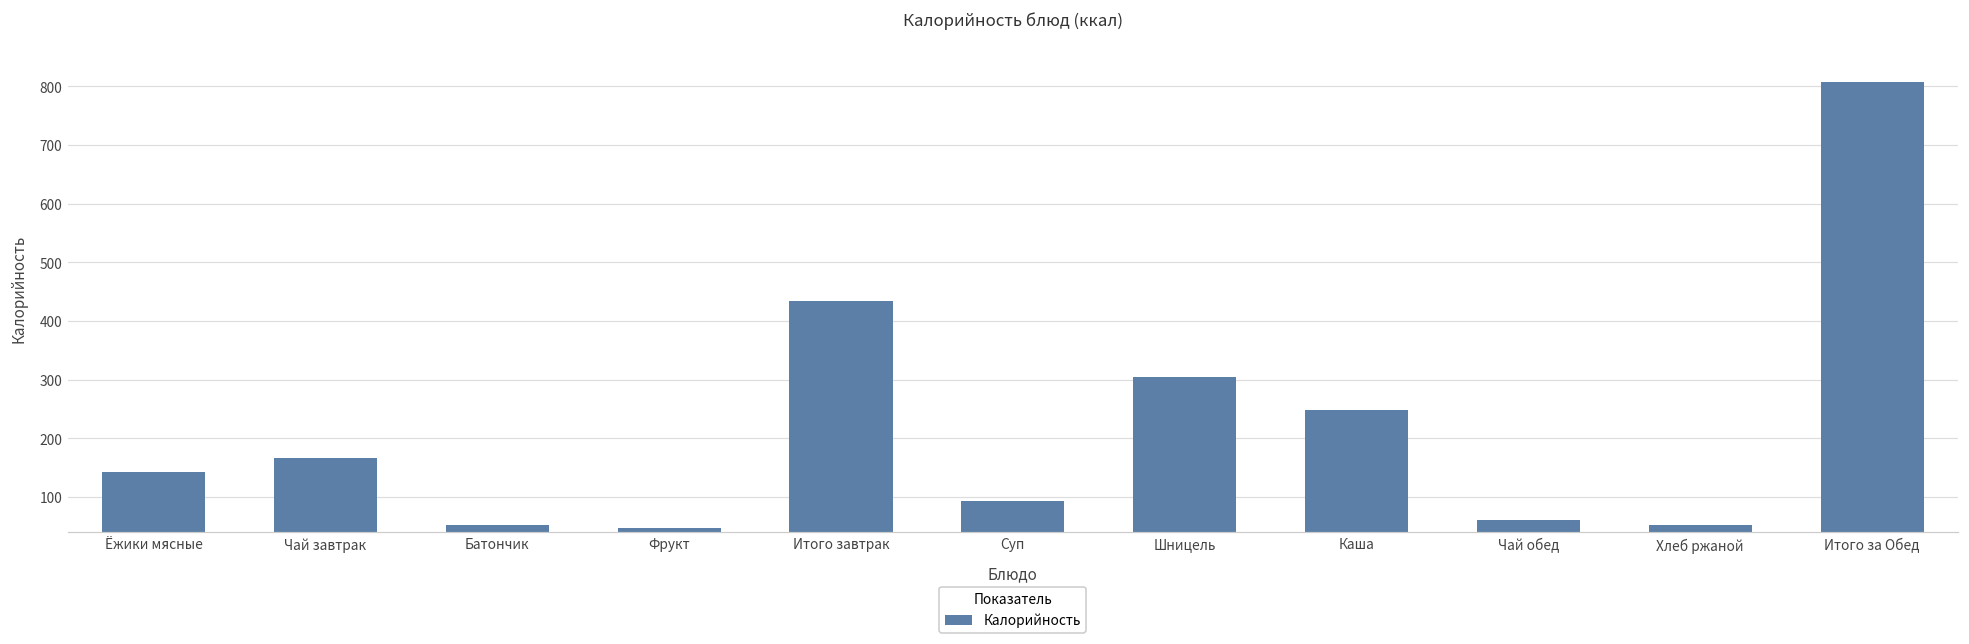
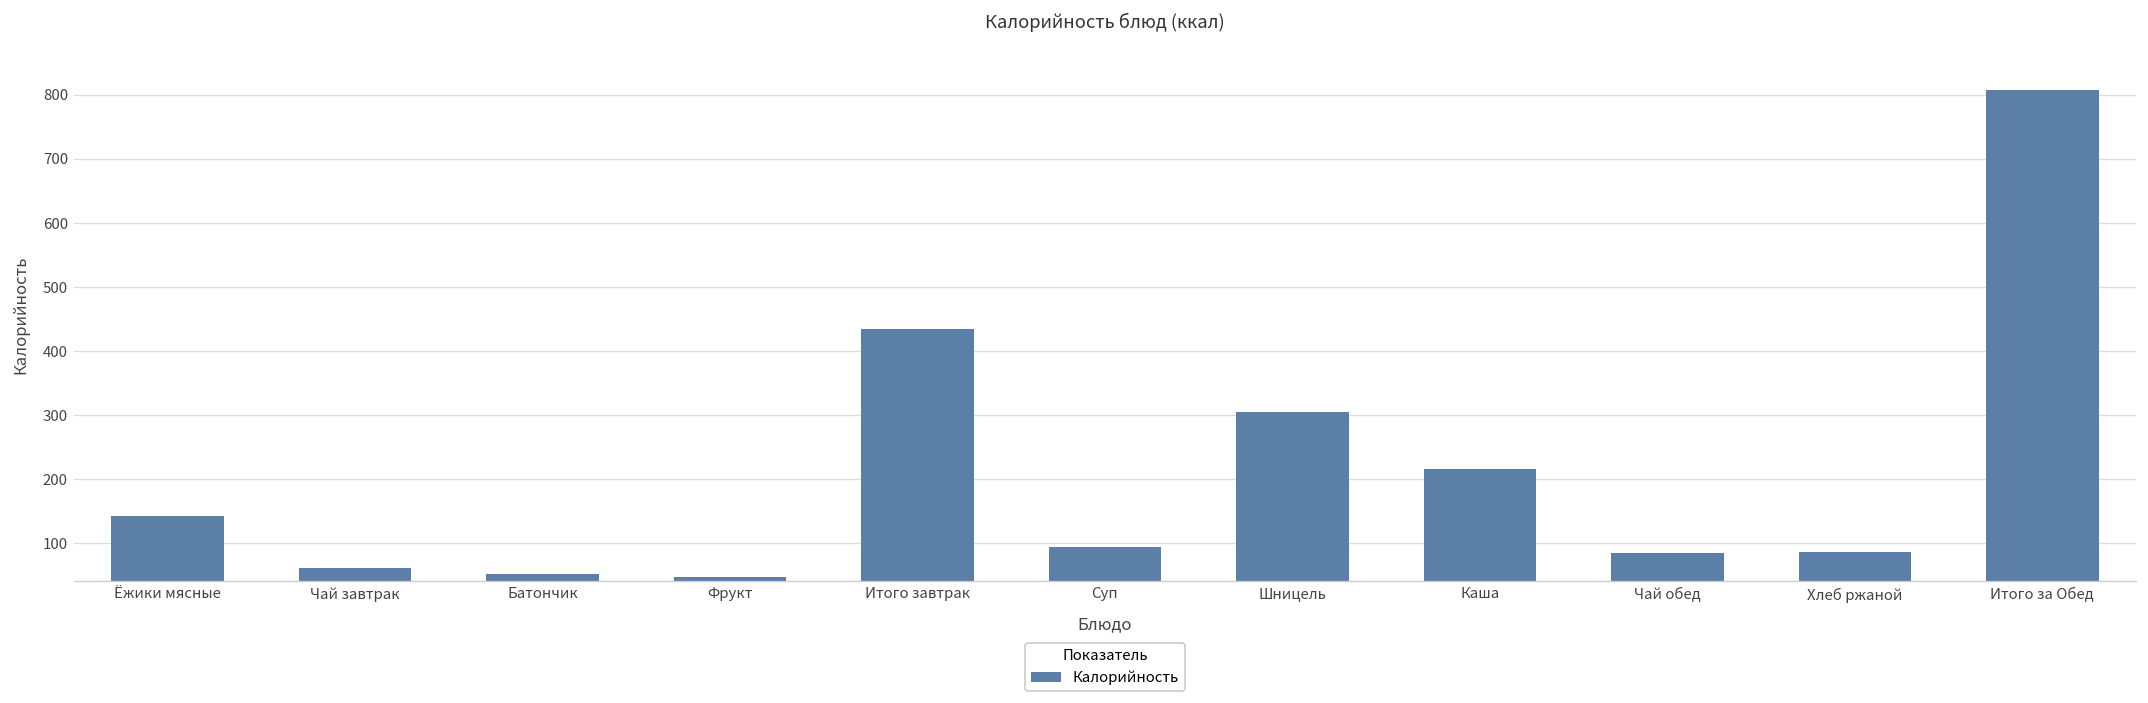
  {
    "Ёжики мясные": 140,
-   "Чай завтрак": 170,
+   "Чай завтрак": 60,
    "Батончик": 50,
    "Фрукт": 50,
    "Итого завтрак": 430,
    "Суп": 90,
    "Шницель": 300,
-   "Каша": 250,
-   "Чай обед": 60,
-   "Хлеб ржаной": 50,
+   "Каша": 220,
+   "Чай обед": 80,
+   "Хлеб ржаной": 90,
    "Итого за Обед": 810
  }
